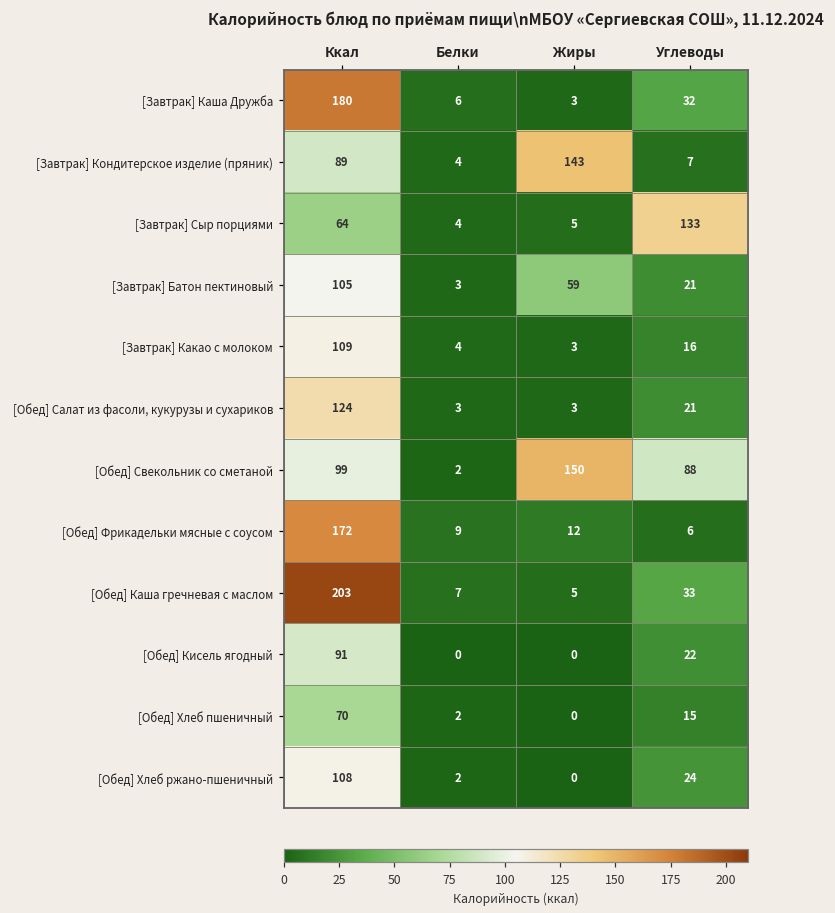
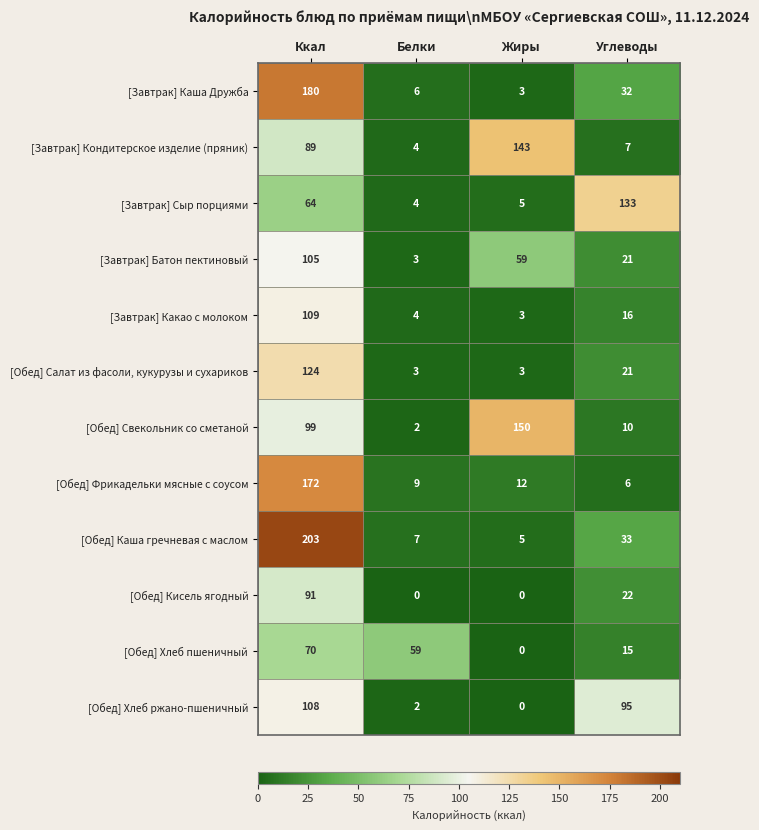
  {
    "[Завтрак] Каша Дружба": {
      "Ккал": 180,
      "Белки": 6,
      "Жиры": 3,
      "Углеводы": 32
    },
    "[Завтрак] Кондитерское изделие (пряник)": {
      "Ккал": 89,
      "Белки": 4,
      "Жиры": 143,
      "Углеводы": 7
    },
    "[Завтрак] Сыр порциями": {
      "Ккал": 64,
      "Белки": 4,
      "Жиры": 5,
      "Углеводы": 133
    },
    "[Завтрак] Батон пектиновый": {
      "Ккал": 105,
      "Белки": 3,
      "Жиры": 59,
      "Углеводы": 21
    },
    "[Завтрак] Какао с молоком": {
      "Ккал": 109,
      "Белки": 4,
      "Жиры": 3,
      "Углеводы": 16
    },
    "[Обед] Салат из фасоли, кукурузы и сухариков": {
      "Ккал": 124,
      "Белки": 3,
      "Жиры": 3,
      "Углеводы": 21
    },
    "[Обед] Свекольник со сметаной": {
      "Ккал": 99,
      "Белки": 2,
      "Жиры": 150,
-     "Углеводы": 88
+     "Углеводы": 10
    },
    "[Обед] Фрикадельки мясные с соусом": {
      "Ккал": 172,
      "Белки": 9,
      "Жиры": 12,
      "Углеводы": 6
    },
    "[Обед] Каша гречневая с маслом": {
      "Ккал": 203,
      "Белки": 7,
      "Жиры": 5,
      "Углеводы": 33
    },
    "[Обед] Кисель ягодный": {
      "Ккал": 91,
      "Белки": 0,
      "Жиры": 0,
      "Углеводы": 22
    },
    "[Обед] Хлеб пшеничный": {
      "Ккал": 70,
-     "Белки": 2,
+     "Белки": 59,
      "Жиры": 0,
      "Углеводы": 15
    },
    "[Обед] Хлеб ржано-пшеничный": {
      "Ккал": 108,
      "Белки": 2,
      "Жиры": 0,
-     "Углеводы": 24
+     "Углеводы": 95
    }
  }
